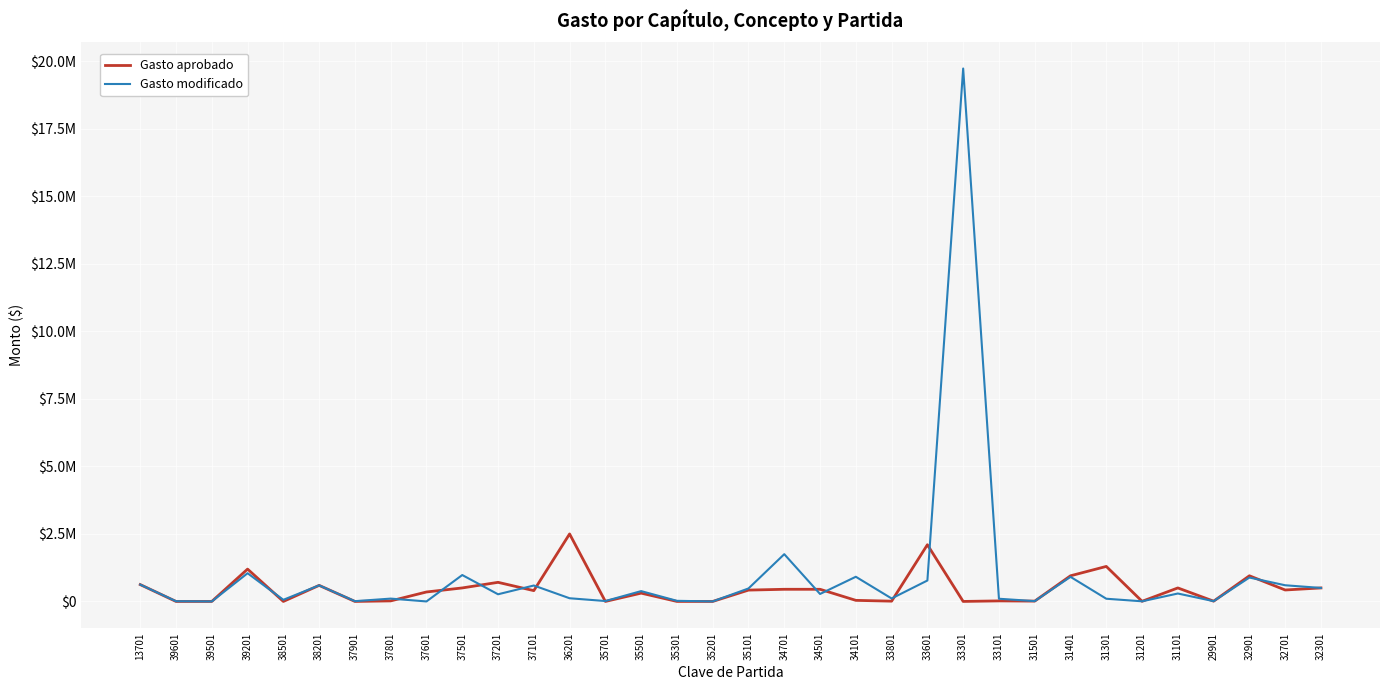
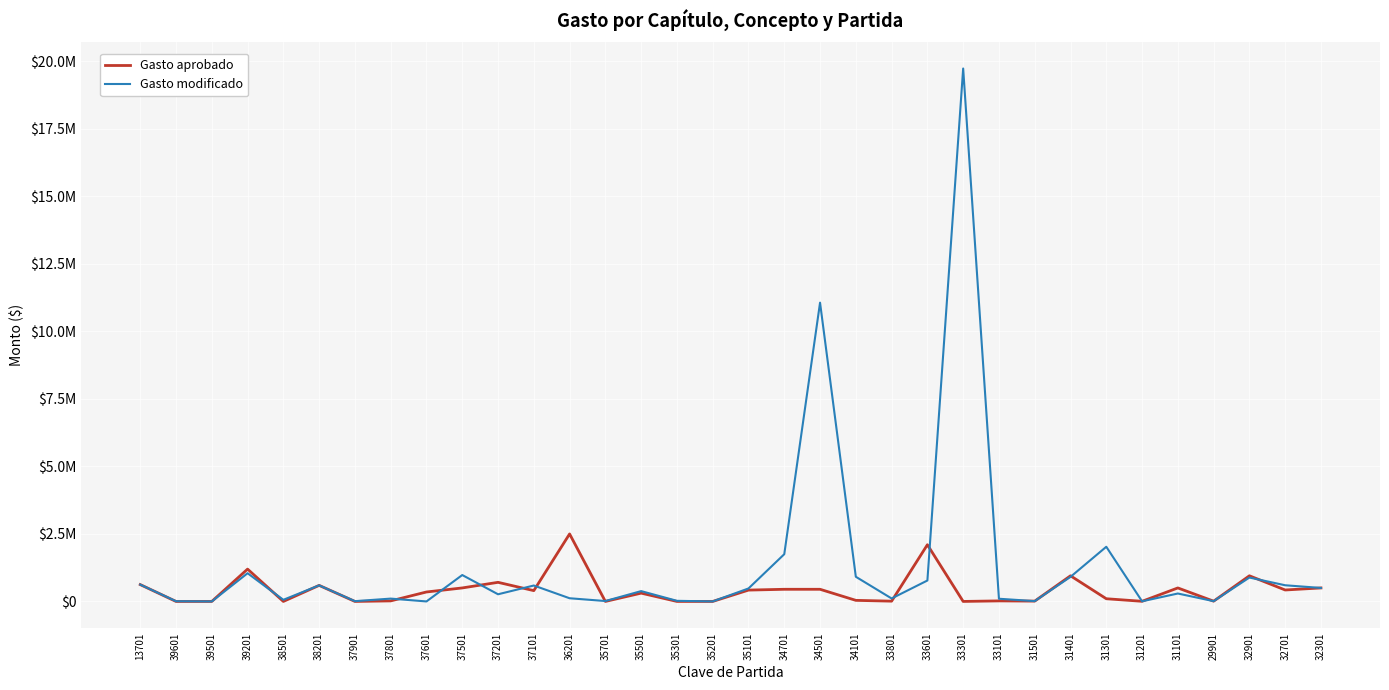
  {
    "Gasto aprobado": {
      "39201": "$1200000",
      "37601": "$400000",
      "37501": "$500000",
      "37201": "$700000",
      "37101": "$400000",
      "36201": "$2500000",
      "34701": "$500000",
      "34501": "$500000",
      "34101": "$0",
      "33801": "$0",
      "33601": "$2100000",
      "33301": "$0",
-     "31301": "$1300000",
+     "31301": "$100000",
      "31101": "$500000",
      "32701": "$400000"
    },
    "Gasto modificado": {
      "39201": "$1000000",
      "37601": "$0",
      "37501": "$1000000",
      "37201": "$300000",
      "37101": "$600000",
      "36201": "$100000",
      "34701": "$1800000",
-     "34501": "$300000",
+     "34501": "$11100000",
      "34101": "$900000",
      "33801": "$100000",
      "33601": "$800000",
      "33301": "$19700000",
-     "31301": "$100000",
+     "31301": "$2000000",
      "31101": "$300000",
      "32701": "$600000"
    }
  }
